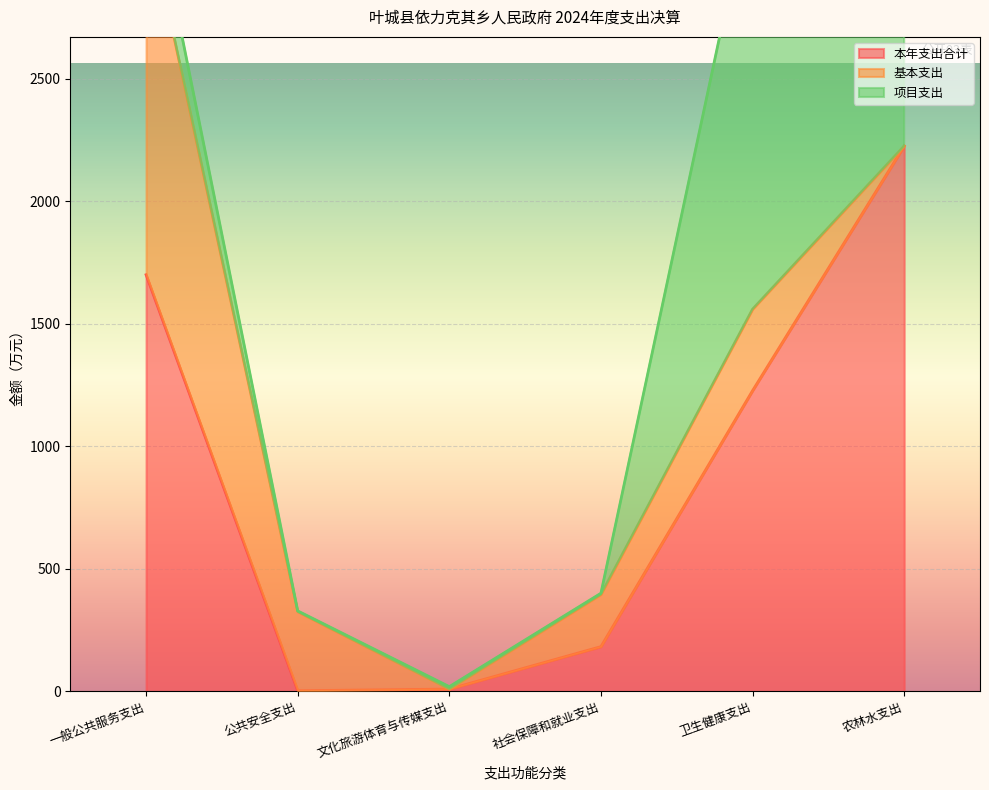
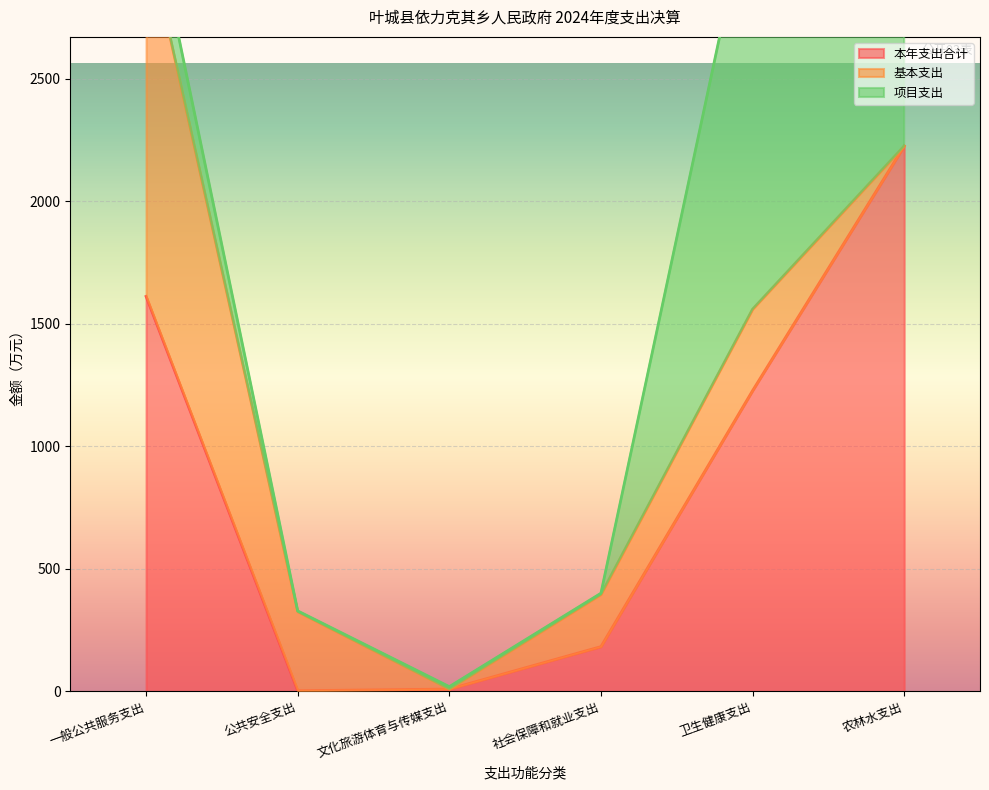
  {
    "本年支出合计": {
-     "一般公共服务支出": 1700,
+     "一般公共服务支出": 1610,
      "公共安全支出": 0,
      "社会保障和就业支出": 180,
      "卫生健康支出": 1230
    },
    "基本支出": {
      "卫生健康支出": 330
    }
  }
